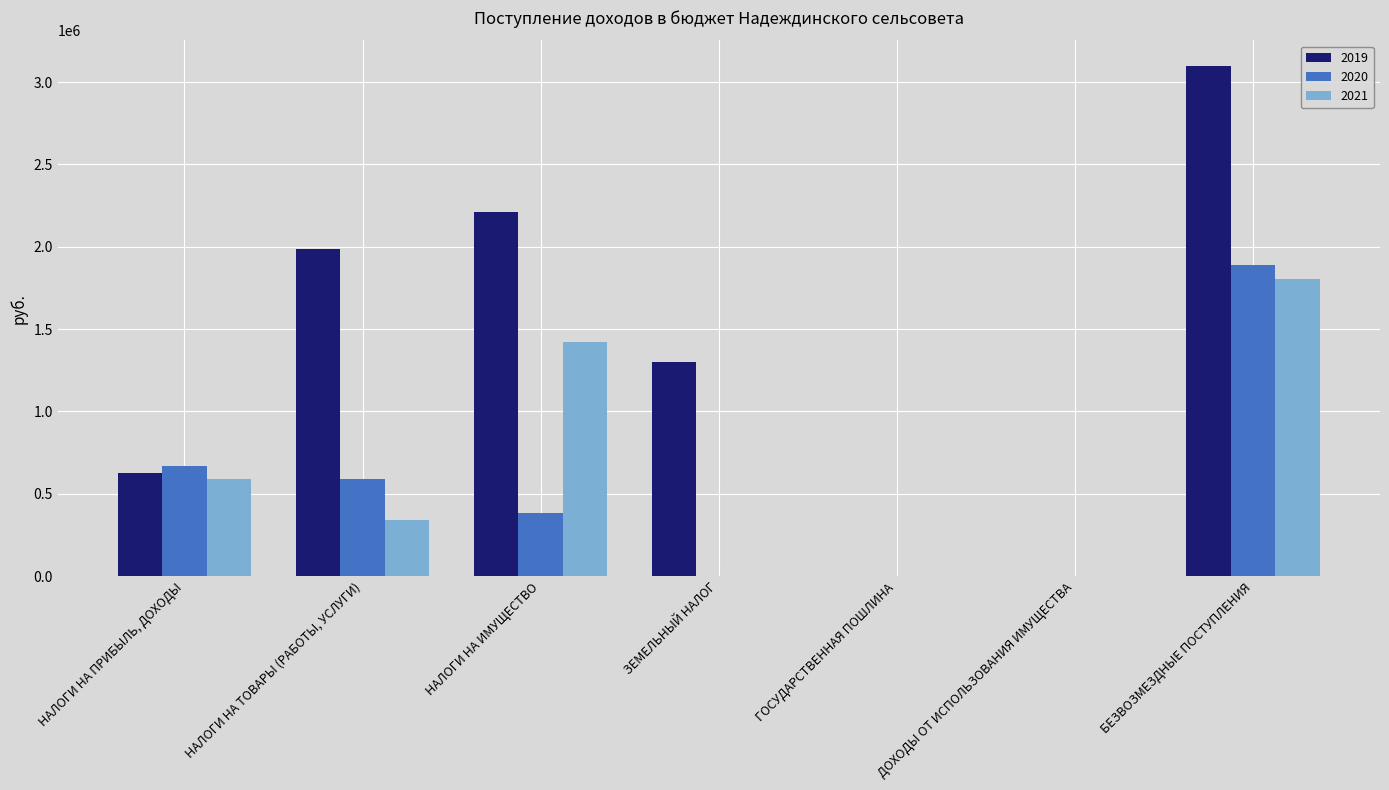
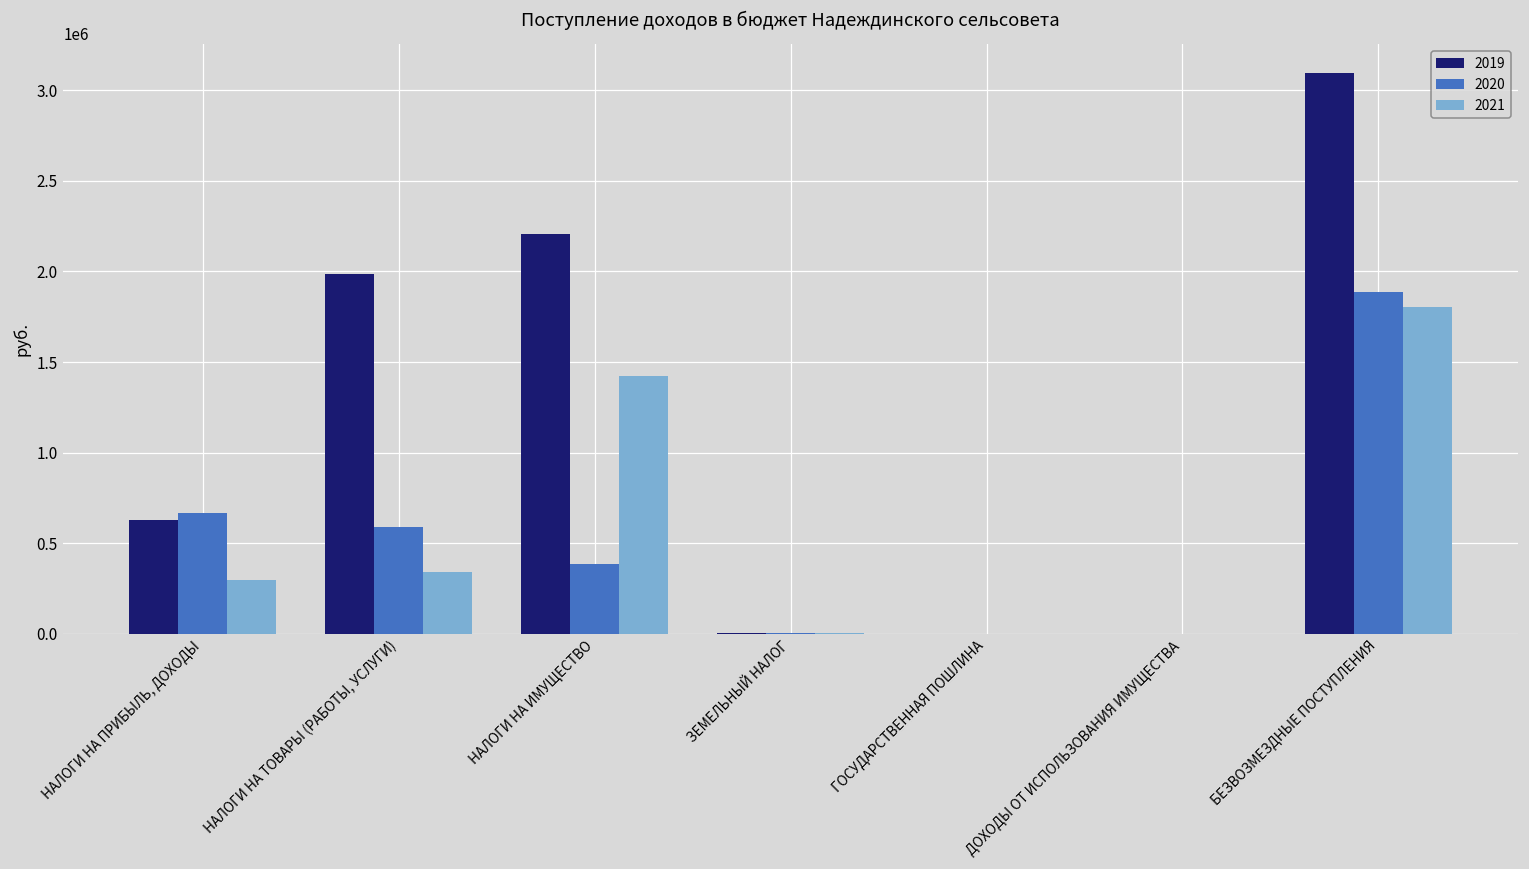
  {
    "2019": {
      "НАЛОГИ НА ПРИБЫЛЬ, ДОХОДЫ": 630000,
      "НАЛОГИ НА ТОВАРЫ (РАБОТЫ, УСЛУГИ)": 1990000,
      "НАЛОГИ НА ИМУЩЕСТВО": 2210000,
-     "ЗЕМЕЛЬНЫЙ НАЛОГ": 1300000,
+     "ЗЕМЕЛЬНЫЙ НАЛОГ": 0,
      "ГОСУДАРСТВЕННАЯ ПОШЛИНА": 0,
      "ДОХОДЫ ОТ ИСПОЛЬЗОВАНИЯ ИМУЩЕСТВА": 0,
      "БЕЗВОЗМЕЗДНЫЕ ПОСТУПЛЕНИЯ": 3100000
    },
    "2020": {
      "НАЛОГИ НА ПРИБЫЛЬ, ДОХОДЫ": 670000,
      "НАЛОГИ НА ТОВАРЫ (РАБОТЫ, УСЛУГИ)": 590000,
      "НАЛОГИ НА ИМУЩЕСТВО": 380000,
      "ГОСУДАРСТВЕННАЯ ПОШЛИНА": 0,
      "ДОХОДЫ ОТ ИСПОЛЬЗОВАНИЯ ИМУЩЕСТВА": 0,
      "БЕЗВОЗМЕЗДНЫЕ ПОСТУПЛЕНИЯ": 1890000
    },
    "2021": {
-     "НАЛОГИ НА ПРИБЫЛЬ, ДОХОДЫ": 590000,
+     "НАЛОГИ НА ПРИБЫЛЬ, ДОХОДЫ": 300000,
      "НАЛОГИ НА ТОВАРЫ (РАБОТЫ, УСЛУГИ)": 340000,
      "НАЛОГИ НА ИМУЩЕСТВО": 1420000,
      "ГОСУДАРСТВЕННАЯ ПОШЛИНА": 0,
      "ДОХОДЫ ОТ ИСПОЛЬЗОВАНИЯ ИМУЩЕСТВА": 0,
      "БЕЗВОЗМЕЗДНЫЕ ПОСТУПЛЕНИЯ": 1800000
    }
  }
